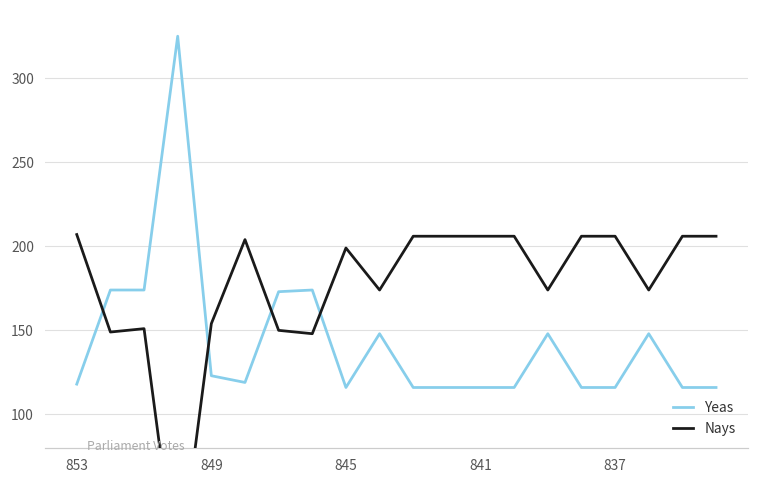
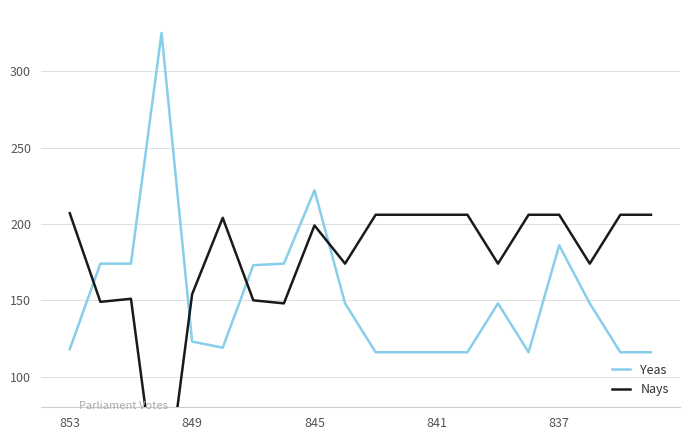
  {
    "Yeas": {
      "853": 118,
      "849": 123,
-     "845": 116,
+     "845": 222,
      "841": 116,
-     "837": 116
+     "837": 186
    },
    "Nays": {
      "853": 207,
      "849": 154,
      "845": 199,
      "841": 206,
      "837": 206
    }
  }
